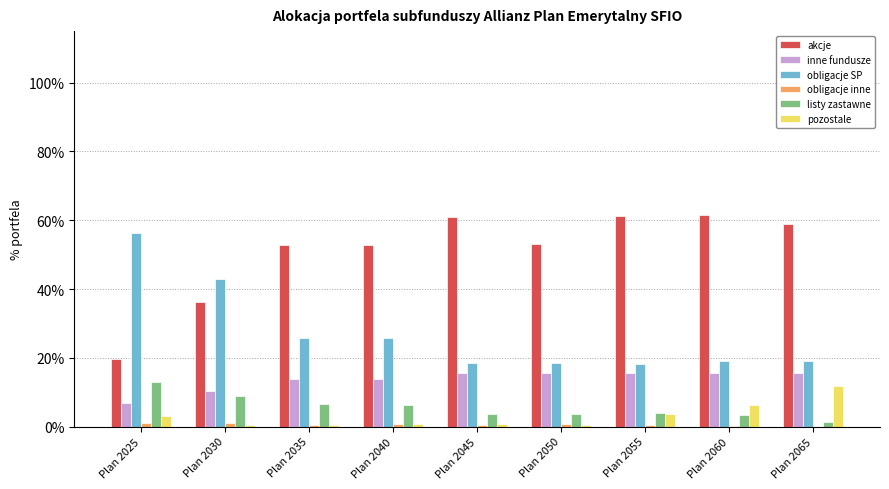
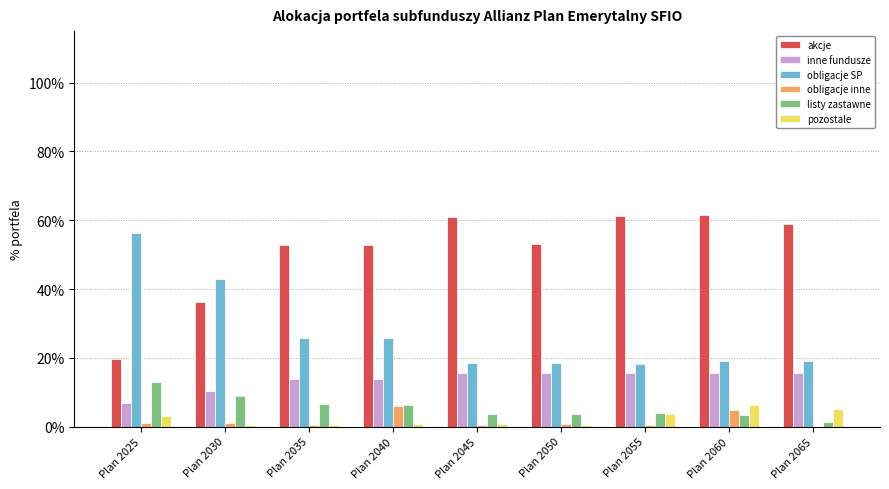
  {
    "akcje": {
      "Plan 2025": "20%",
      "Plan 2030": "36%",
      "Plan 2035": "53%",
      "Plan 2040": "53%",
      "Plan 2045": "61%",
      "Plan 2050": "53%",
      "Plan 2055": "61%",
      "Plan 2060": "62%",
      "Plan 2065": "59%"
    },
    "inne fundusze": {
      "Plan 2025": "7%",
      "Plan 2030": "10%",
      "Plan 2035": "14%",
      "Plan 2040": "14%",
      "Plan 2045": "16%",
      "Plan 2050": "16%",
      "Plan 2055": "16%",
      "Plan 2060": "16%",
      "Plan 2065": "16%"
    },
    "obligacje SP": {
      "Plan 2025": "56%",
      "Plan 2030": "43%",
      "Plan 2035": "26%",
      "Plan 2040": "26%",
      "Plan 2045": "19%",
      "Plan 2050": "19%",
      "Plan 2055": "18%",
      "Plan 2060": "19%",
      "Plan 2065": "19%"
    },
    "obligacje inne": {
      "Plan 2025": "1%",
      "Plan 2030": "1%",
-     "Plan 2040": "1%",
-     "Plan 2060": "0%",
+     "Plan 2040": "6%",
+     "Plan 2060": "5%",
      "Plan 2065": "0%"
    },
    "listy zastawne": {
      "Plan 2025": "13%",
      "Plan 2030": "9%",
      "Plan 2035": "7%",
      "Plan 2040": "6%",
      "Plan 2045": "4%",
      "Plan 2050": "4%",
      "Plan 2055": "4%",
      "Plan 2060": "4%",
      "Plan 2065": "1%"
    },
    "pozostale": {
      "Plan 2025": "3%",
      "Plan 2055": "4%",
      "Plan 2060": "6%",
-     "Plan 2065": "12%"
+     "Plan 2065": "5%"
    }
  }
